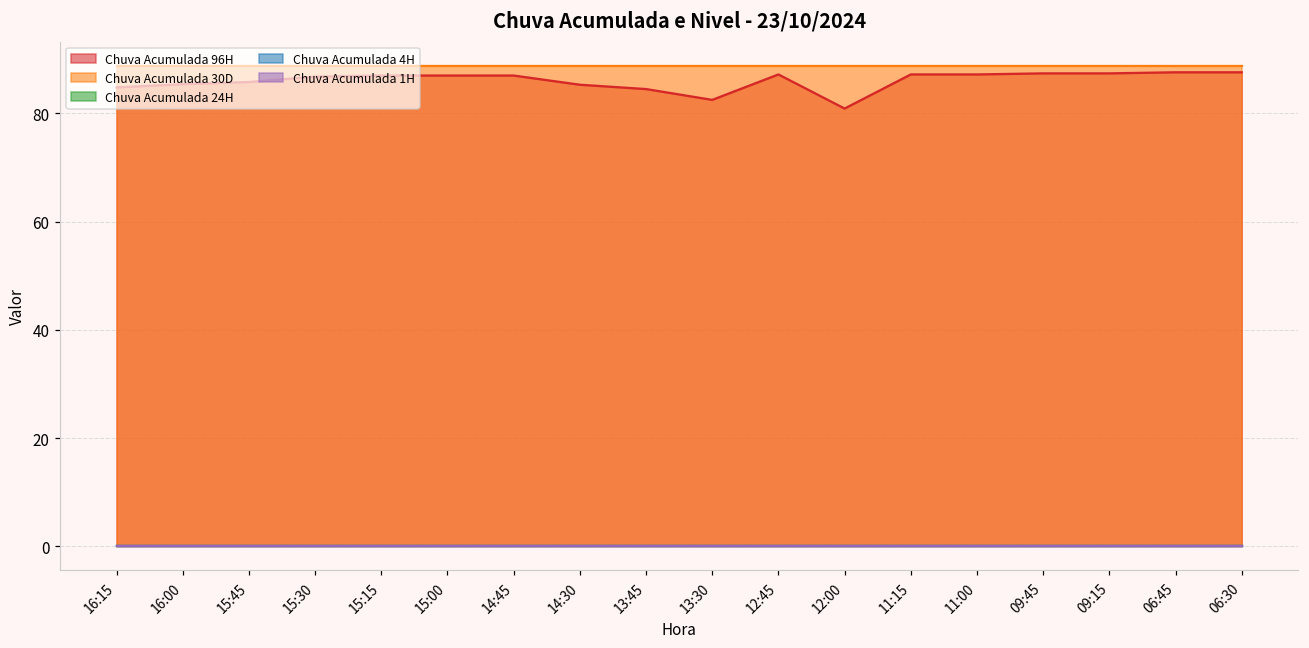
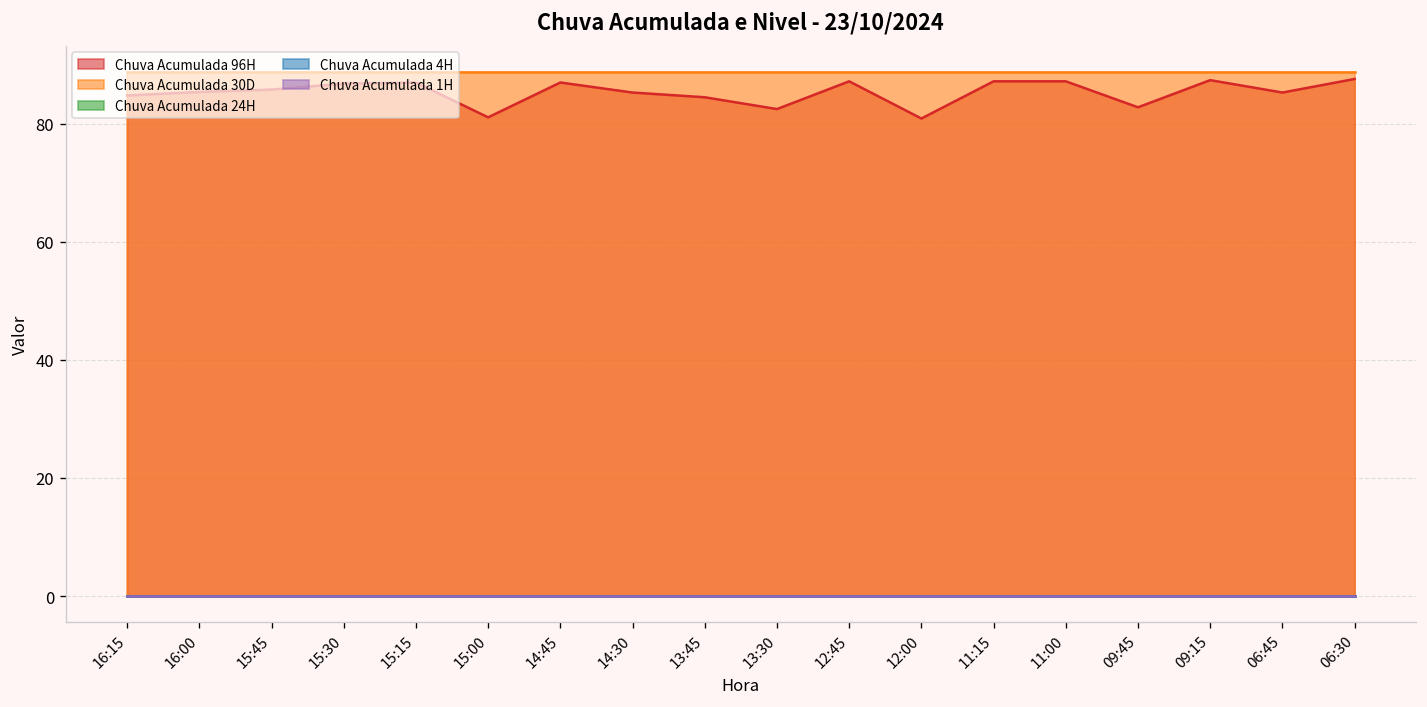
  {
    "Chuva Acumulada 96H": {
-     "15:00": 87,
+     "15:00": 81,
      "14:45": 87,
      "14:30": 85,
      "13:45": 85,
      "13:30": 83,
      "12:45": 87,
      "12:00": 81,
      "11:15": 87,
      "11:00": 87,
-     "09:45": 87,
+     "09:45": 83,
      "09:15": 87,
-     "06:45": 88,
+     "06:45": 85,
      "06:30": 88
    },
    "Chuva Acumulada 30D": {
      "15:00": 89,
      "14:45": 89,
      "14:30": 89,
      "13:45": 89,
      "13:30": 89,
      "12:45": 89,
      "12:00": 89,
      "11:15": 89,
      "11:00": 89,
      "09:45": 89,
      "09:15": 89,
      "06:45": 89,
      "06:30": 89
    },
    "Chuva Acumulada 1H": {
      "16:15": 0,
      "16:00": 0,
      "15:45": 0,
      "15:30": 0,
      "15:15": 0,
      "15:00": 0,
      "14:45": 0,
      "14:30": 0,
      "13:45": 0,
      "13:30": 0,
      "12:45": 0,
      "12:00": 0,
      "11:15": 0,
      "11:00": 0,
      "09:45": 0,
      "09:15": 0,
      "06:45": 0,
      "06:30": 0
    }
  }
